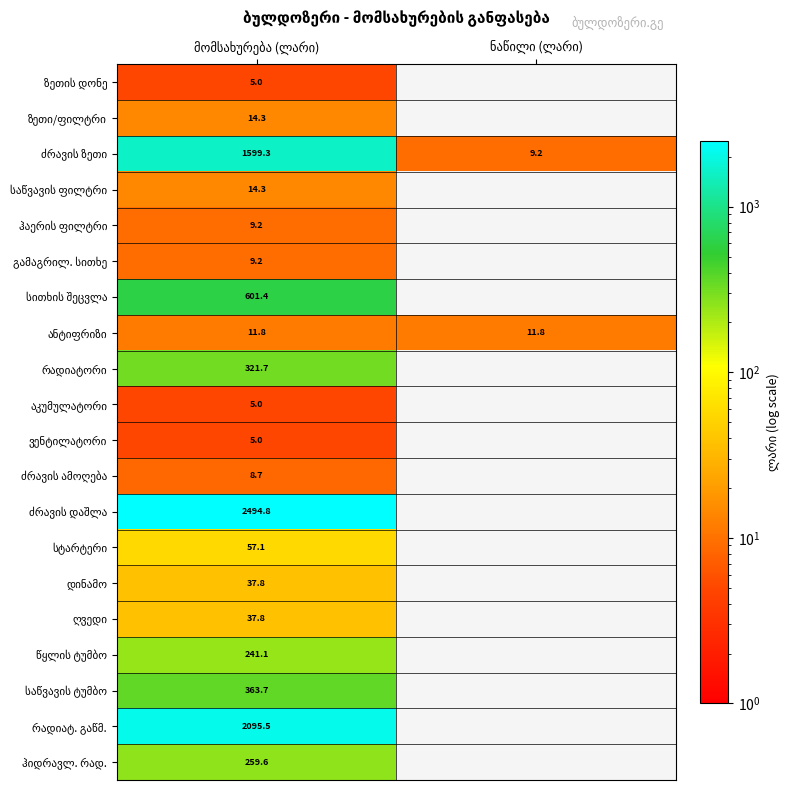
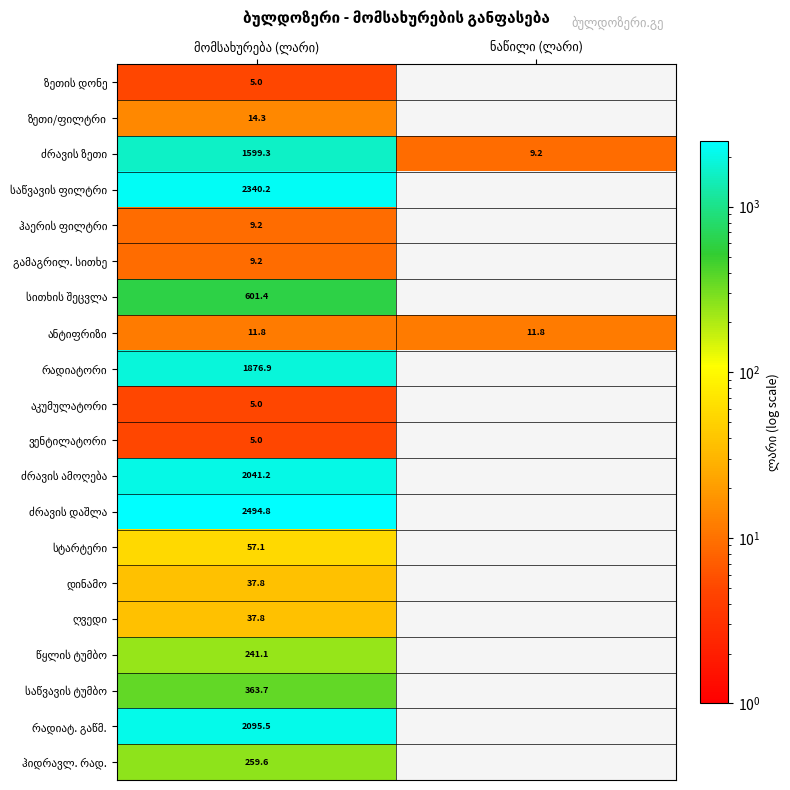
  {
    "ზეთის დონე": {
      "მომსახურება (ლარი)": 5.0
    },
    "ზეთი/ფილტრი": {
      "მომსახურება (ლარი)": 14.3
    },
    "ძრავის ზეთი": {
      "მომსახურება (ლარი)": 1599.3,
      "ნაწილი (ლარი)": 9.2
    },
    "საწვავის ფილტრი": {
-     "მომსახურება (ლარი)": 14.3
+     "მომსახურება (ლარი)": 2340.2
    },
    "ჰაერის ფილტრი": {
      "მომსახურება (ლარი)": 9.2
    },
    "გამაგრილ. სითხე": {
      "მომსახურება (ლარი)": 9.2
    },
    "სითხის შეცვლა": {
      "მომსახურება (ლარი)": 601.4
    },
    "ანტიფრიზი": {
      "მომსახურება (ლარი)": 11.8,
      "ნაწილი (ლარი)": 11.8
    },
    "რადიატორი": {
-     "მომსახურება (ლარი)": 321.7
+     "მომსახურება (ლარი)": 1876.9
    },
    "აკუმულატორი": {
      "მომსახურება (ლარი)": 5.0
    },
    "ვენტილატორი": {
      "მომსახურება (ლარი)": 5.0
    },
    "ძრავის ამოღება": {
-     "მომსახურება (ლარი)": 8.7
+     "მომსახურება (ლარი)": 2041.2
    },
    "ძრავის დაშლა": {
      "მომსახურება (ლარი)": 2494.8
    },
    "სტარტერი": {
      "მომსახურება (ლარი)": 57.1
    },
    "დინამო": {
      "მომსახურება (ლარი)": 37.8
    },
    "ღვედი": {
      "მომსახურება (ლარი)": 37.8
    },
    "წყლის ტუმბო": {
      "მომსახურება (ლარი)": 241.1
    },
    "საწვავის ტუმბო": {
      "მომსახურება (ლარი)": 363.7
    },
    "რადიატ. გაწმ.": {
      "მომსახურება (ლარი)": 2095.5
    },
    "ჰიდრავლ. რად.": {
      "მომსახურება (ლარი)": 259.6
    }
  }
